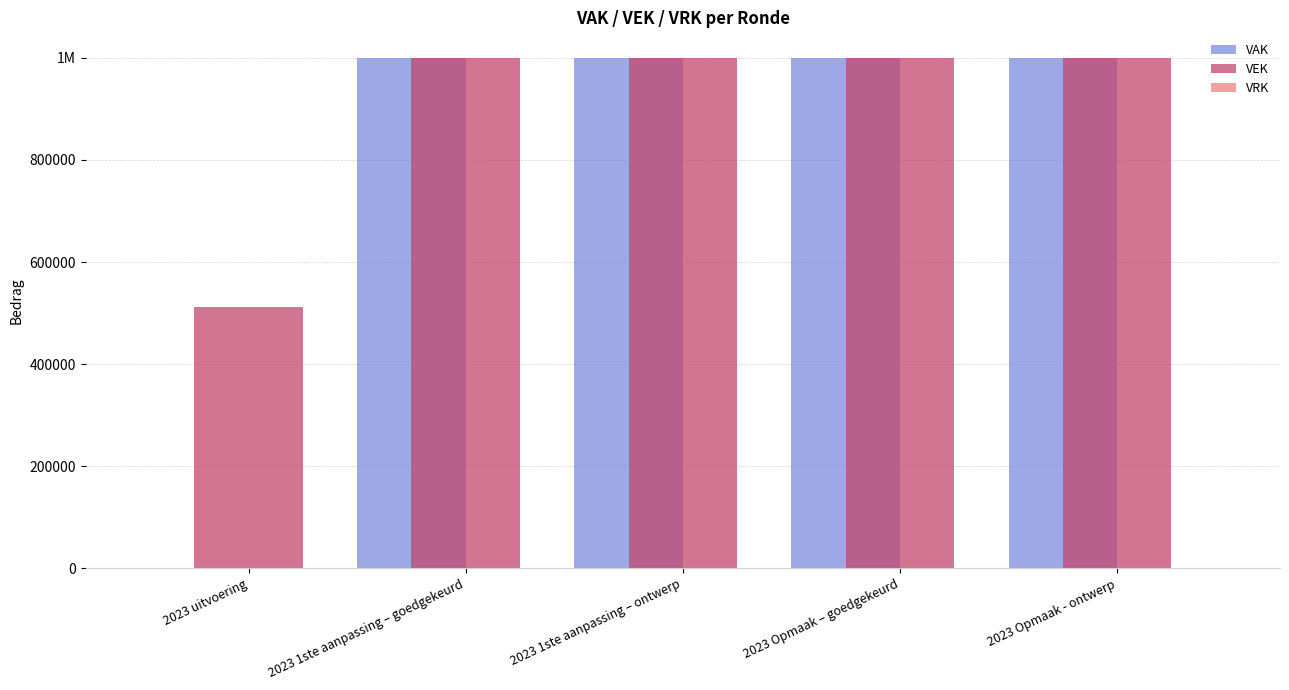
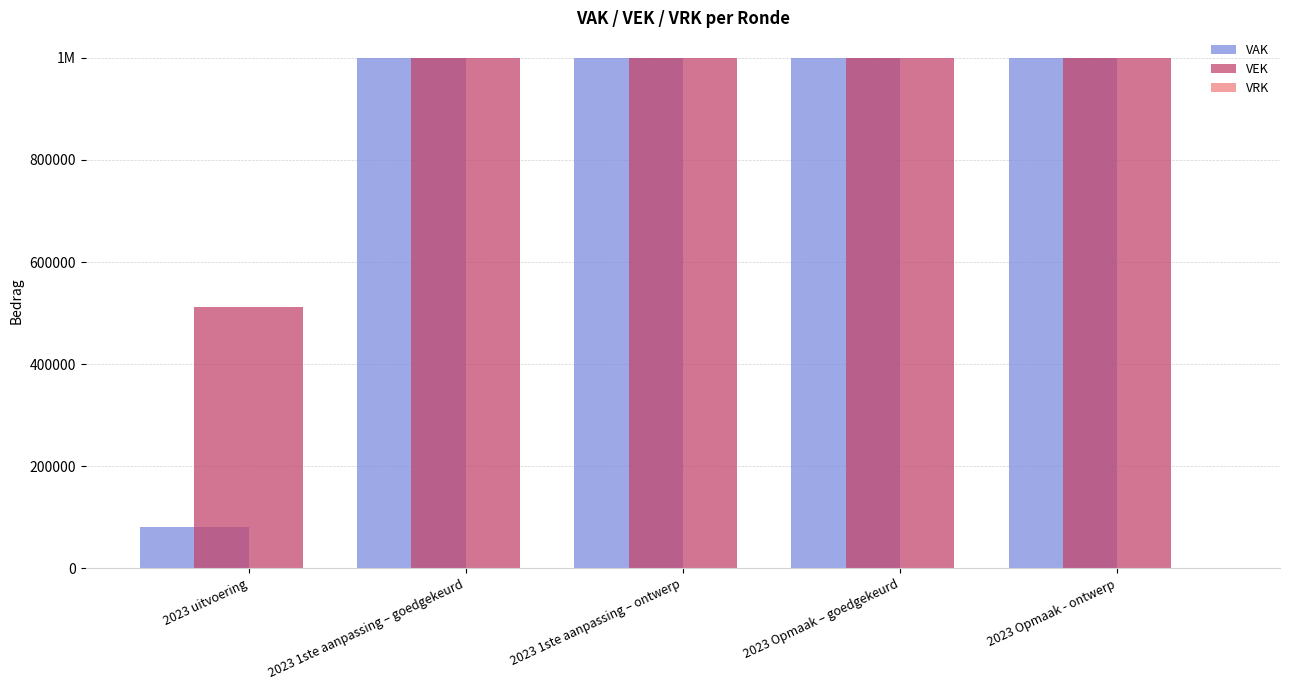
  {
    "VAK": {
-     "2023 uitvoering": 0,
+     "2023 uitvoering": 80000,
      "2023 1ste aanpassing – goedgekeurd": 1000000,
      "2023 1ste aanpassing – ontwerp": 1000000,
      "2023 Opmaak – goedgekeurd": 1000000,
      "2023 Opmaak - ontwerp": 1000000
    },
    "VEK": {
      "2023 uitvoering": 510000,
      "2023 1ste aanpassing – goedgekeurd": 1000000,
      "2023 1ste aanpassing – ontwerp": 1000000,
      "2023 Opmaak – goedgekeurd": 1000000,
      "2023 Opmaak - ontwerp": 1000000
    },
    "VRK": {
      "2023 uitvoering": 0,
      "2023 1ste aanpassing – goedgekeurd": 0,
      "2023 1ste aanpassing – ontwerp": 0,
      "2023 Opmaak – goedgekeurd": 0,
      "2023 Opmaak - ontwerp": 0
    }
  }
